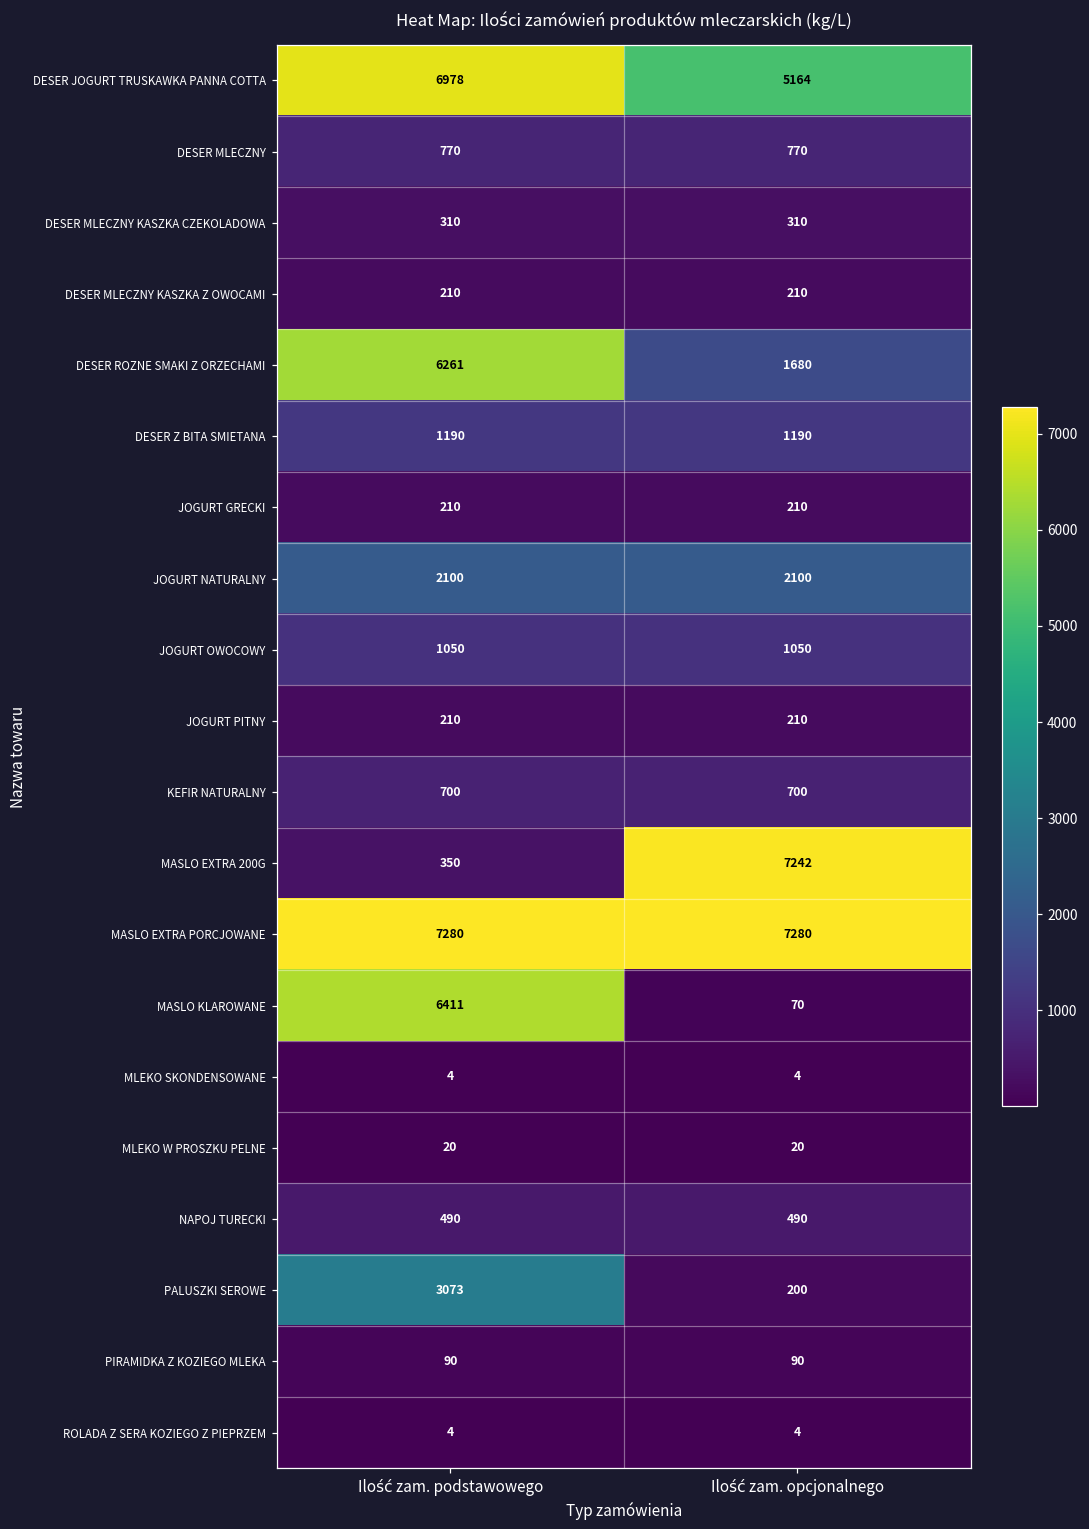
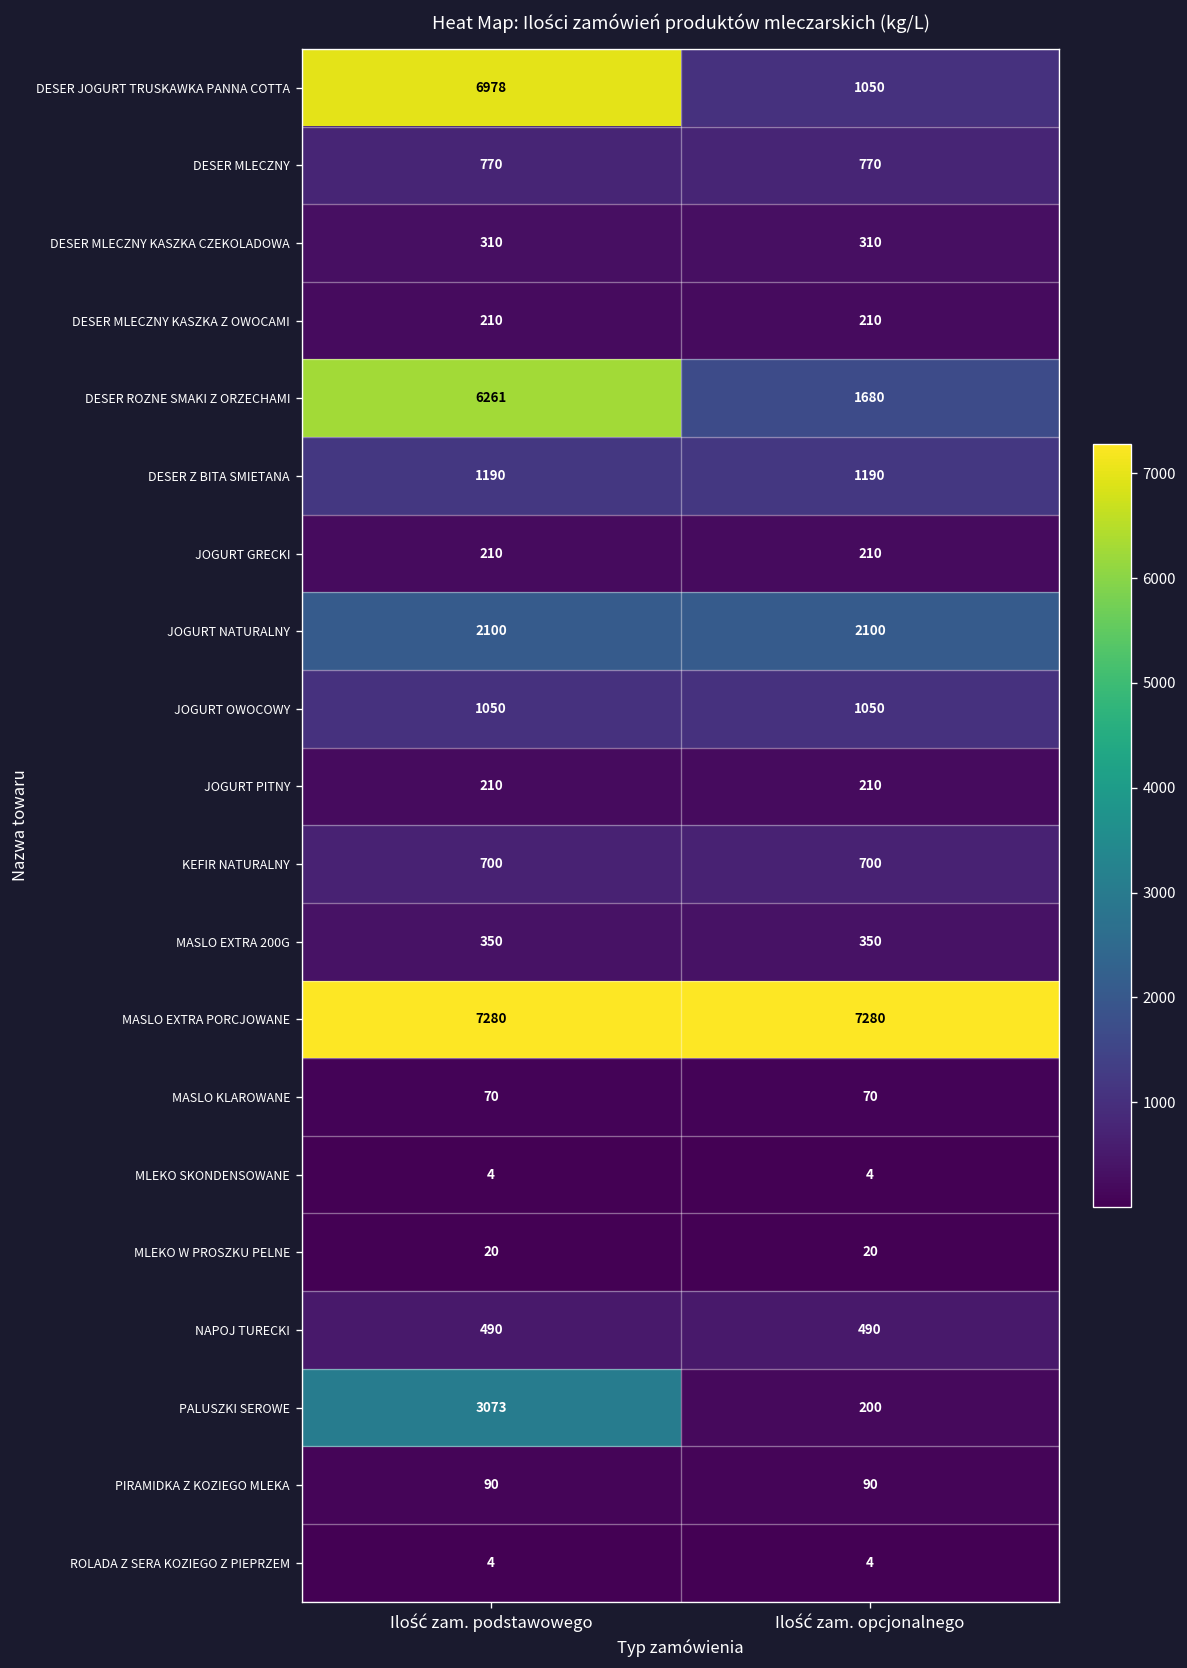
  {
    "DESER JOGURT TRUSKAWKA PANNA COTTA": {
      "Ilość zam. podstawowego": 6978,
-     "Ilość zam. opcjonalnego": 5164
+     "Ilość zam. opcjonalnego": 1050
    },
    "DESER MLECZNY": {
      "Ilość zam. podstawowego": 770,
      "Ilość zam. opcjonalnego": 770
    },
    "DESER MLECZNY KASZKA CZEKOLADOWA": {
      "Ilość zam. podstawowego": 310,
      "Ilość zam. opcjonalnego": 310
    },
    "DESER MLECZNY KASZKA Z OWOCAMI": {
      "Ilość zam. podstawowego": 210,
      "Ilość zam. opcjonalnego": 210
    },
    "DESER ROZNE SMAKI Z ORZECHAMI": {
      "Ilość zam. podstawowego": 6261,
      "Ilość zam. opcjonalnego": 1680
    },
    "DESER Z BITA SMIETANA": {
      "Ilość zam. podstawowego": 1190,
      "Ilość zam. opcjonalnego": 1190
    },
    "JOGURT GRECKI": {
      "Ilość zam. podstawowego": 210,
      "Ilość zam. opcjonalnego": 210
    },
    "JOGURT NATURALNY": {
      "Ilość zam. podstawowego": 2100,
      "Ilość zam. opcjonalnego": 2100
    },
    "JOGURT OWOCOWY": {
      "Ilość zam. podstawowego": 1050,
      "Ilość zam. opcjonalnego": 1050
    },
    "JOGURT PITNY": {
      "Ilość zam. podstawowego": 210,
      "Ilość zam. opcjonalnego": 210
    },
    "KEFIR NATURALNY": {
      "Ilość zam. podstawowego": 700,
      "Ilość zam. opcjonalnego": 700
    },
    "MASLO EXTRA 200G": {
      "Ilość zam. podstawowego": 350,
-     "Ilość zam. opcjonalnego": 7242
+     "Ilość zam. opcjonalnego": 350
    },
    "MASLO EXTRA PORCJOWANE": {
      "Ilość zam. podstawowego": 7280,
      "Ilość zam. opcjonalnego": 7280
    },
    "MASLO KLAROWANE": {
-     "Ilość zam. podstawowego": 6411,
+     "Ilość zam. podstawowego": 70,
      "Ilość zam. opcjonalnego": 70
    },
    "MLEKO SKONDENSOWANE": {
      "Ilość zam. podstawowego": 4,
      "Ilość zam. opcjonalnego": 4
    },
    "MLEKO W PROSZKU PELNE": {
      "Ilość zam. podstawowego": 20,
      "Ilość zam. opcjonalnego": 20
    },
    "NAPOJ TURECKI": {
      "Ilość zam. podstawowego": 490,
      "Ilość zam. opcjonalnego": 490
    },
    "PALUSZKI SEROWE": {
      "Ilość zam. podstawowego": 3073,
      "Ilość zam. opcjonalnego": 200
    },
    "PIRAMIDKA Z KOZIEGO MLEKA": {
      "Ilość zam. podstawowego": 90,
      "Ilość zam. opcjonalnego": 90
    },
    "ROLADA Z SERA KOZIEGO Z PIEPRZEM": {
      "Ilość zam. podstawowego": 4,
      "Ilość zam. opcjonalnego": 4
    }
  }
